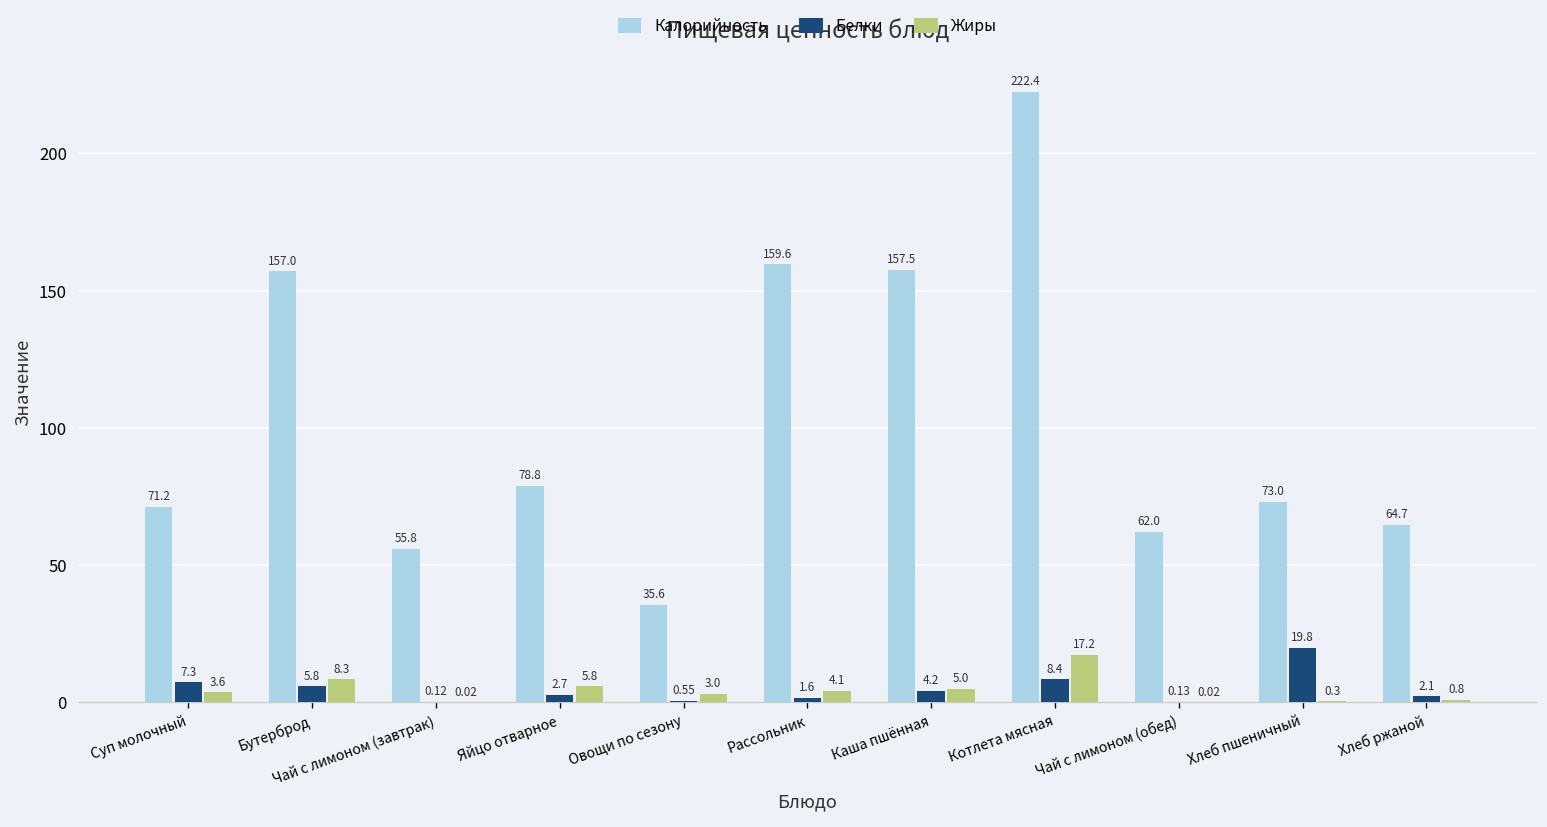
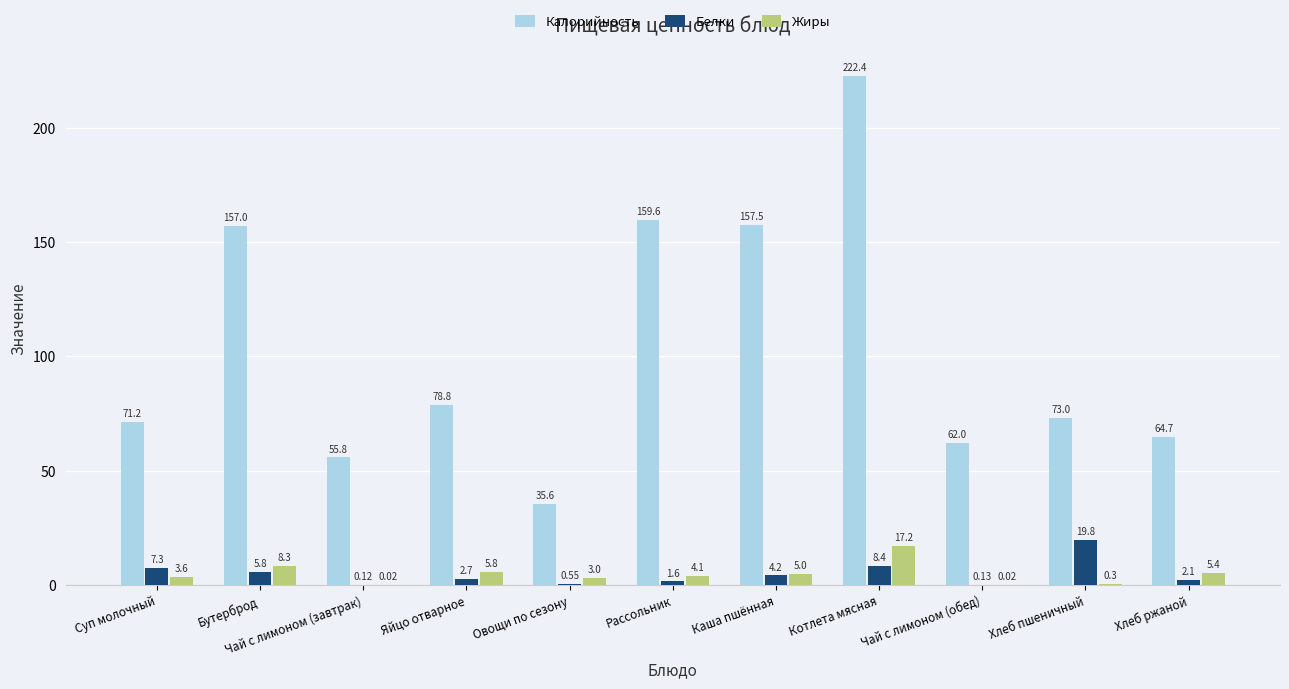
  {
    "Калорийность": {
      "Суп молочный": 71.2,
      "Бутерброд": 157.0,
      "Чай с лимоном (завтрак)": 55.8,
      "Яйцо отварное": 78.8,
      "Овощи по сезону": 35.6,
      "Рассольник": 159.6,
      "Каша пшённая": 157.5,
      "Котлета мясная": 222.4,
      "Чай с лимоном (обед)": 62.0,
      "Хлеб пшеничный": 73.0,
      "Хлеб ржаной": 64.7
    },
    "Белки": {
      "Суп молочный": 7.3,
      "Бутерброд": 5.8,
      "Чай с лимоном (завтрак)": 0.12,
      "Яйцо отварное": 2.7,
      "Овощи по сезону": 0.55,
      "Рассольник": 1.6,
      "Каша пшённая": 4.2,
      "Котлета мясная": 8.4,
      "Чай с лимоном (обед)": 0.13,
      "Хлеб пшеничный": 19.8,
      "Хлеб ржаной": 2.1
    },
    "Жиры": {
      "Суп молочный": 3.6,
      "Бутерброд": 8.3,
      "Чай с лимоном (завтрак)": 0.02,
      "Яйцо отварное": 5.8,
      "Овощи по сезону": 3.0,
      "Рассольник": 4.1,
      "Каша пшённая": 5.0,
      "Котлета мясная": 17.2,
      "Чай с лимоном (обед)": 0.02,
      "Хлеб пшеничный": 0.3,
-     "Хлеб ржаной": 0.8
+     "Хлеб ржаной": 5.4
    }
  }
